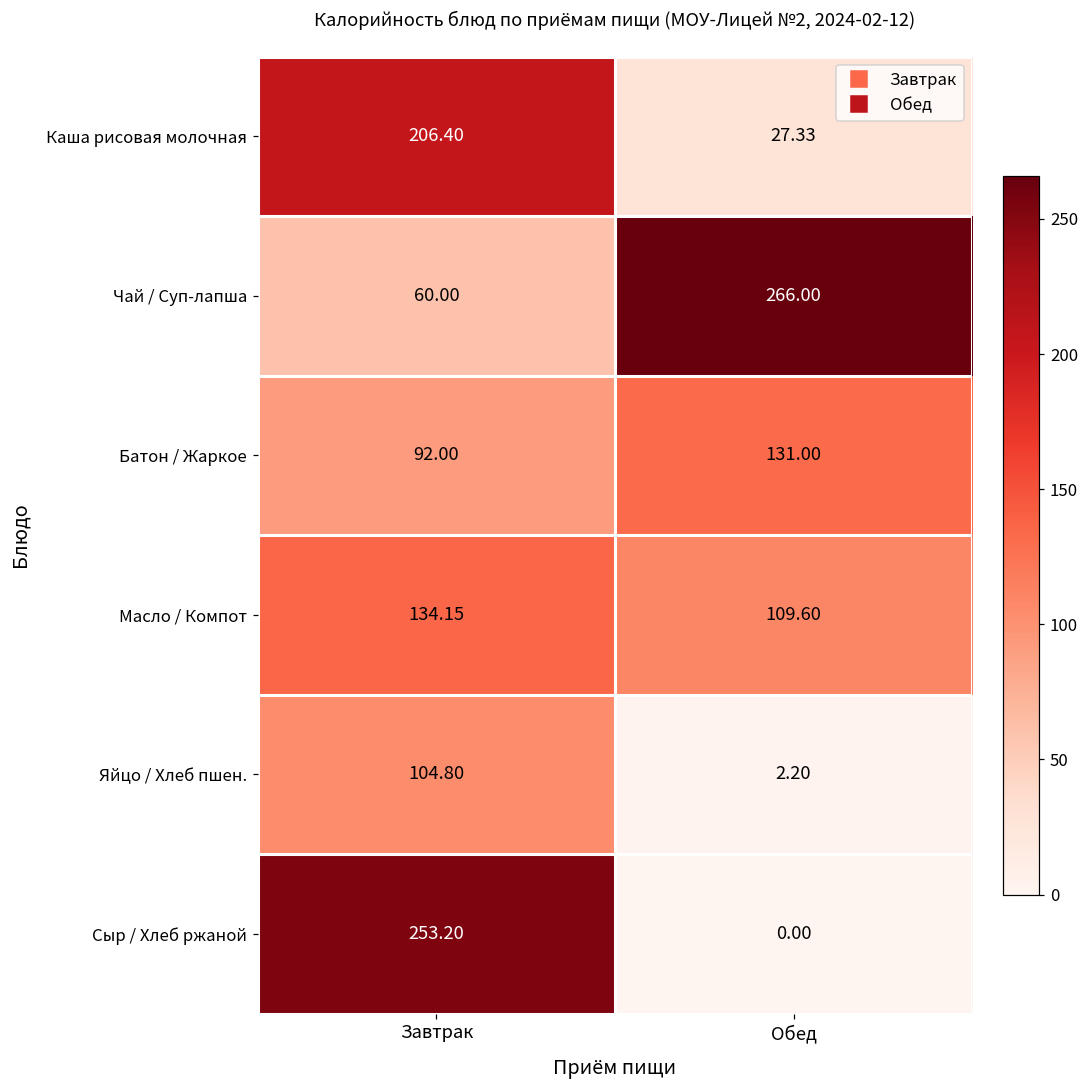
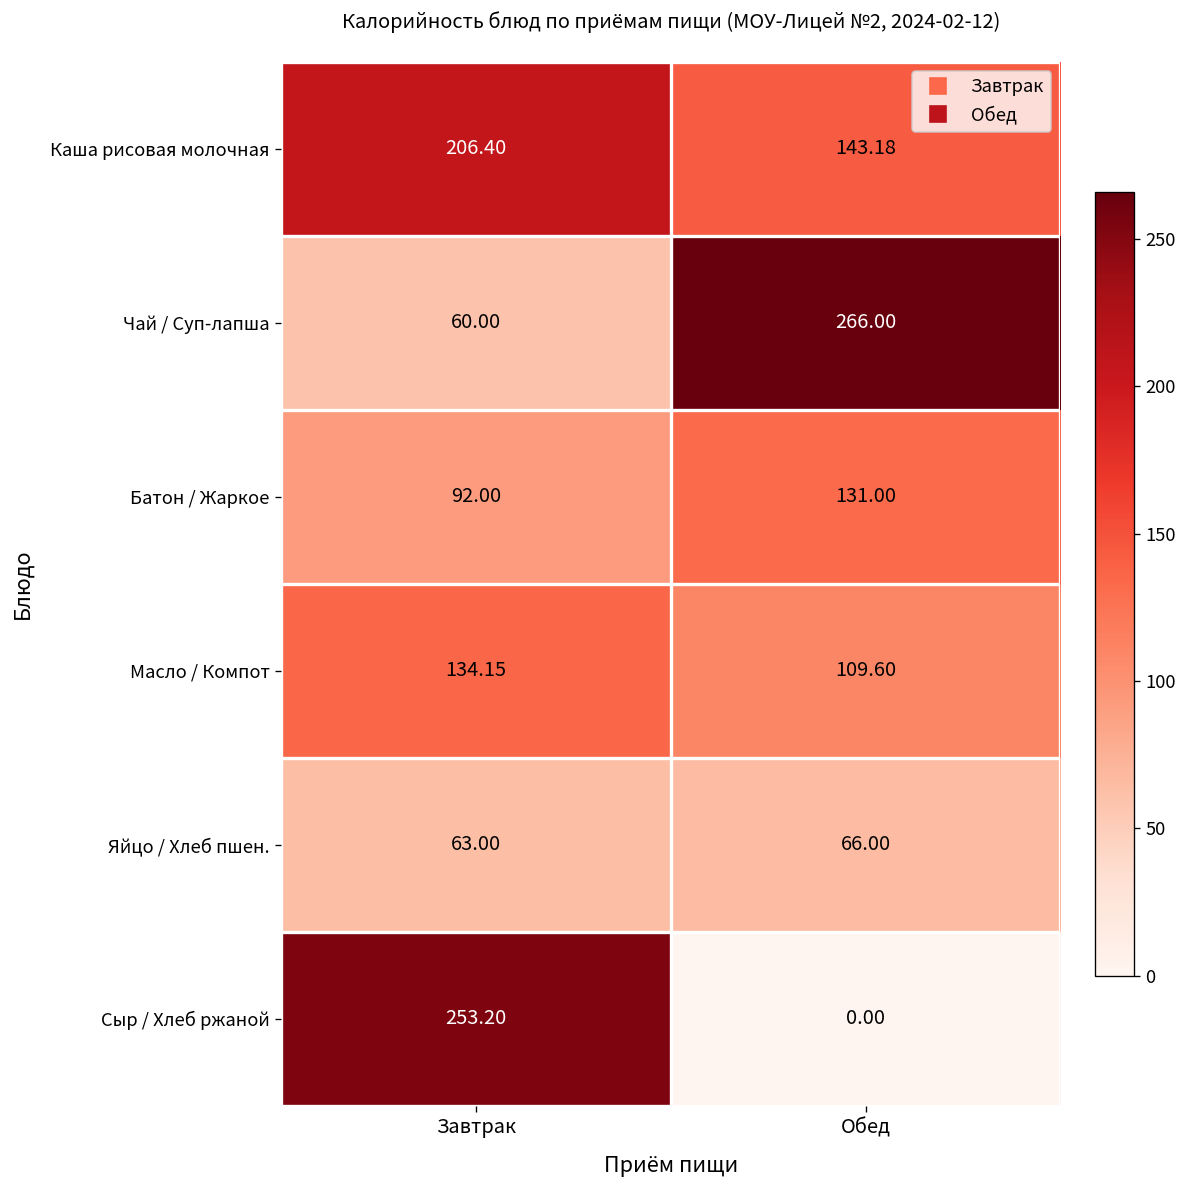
  {
    "Каша рисовая молочная": {
      "Завтрак": 206.40,
-     "Обед": 27.33
+     "Обед": 143.18
    },
    "Чай / Суп-лапша": {
      "Завтрак": 60.00,
      "Обед": 266.00
    },
    "Батон / Жаркое": {
      "Завтрак": 92.00,
      "Обед": 131.00
    },
    "Масло / Компот": {
      "Завтрак": 134.15,
      "Обед": 109.60
    },
    "Яйцо / Хлеб пшен.": {
-     "Завтрак": 104.80,
-     "Обед": 2.20
+     "Завтрак": 63.00,
+     "Обед": 66.00
    },
    "Сыр / Хлеб ржаной": {
      "Завтрак": 253.20,
      "Обед": 0.00
    }
  }
